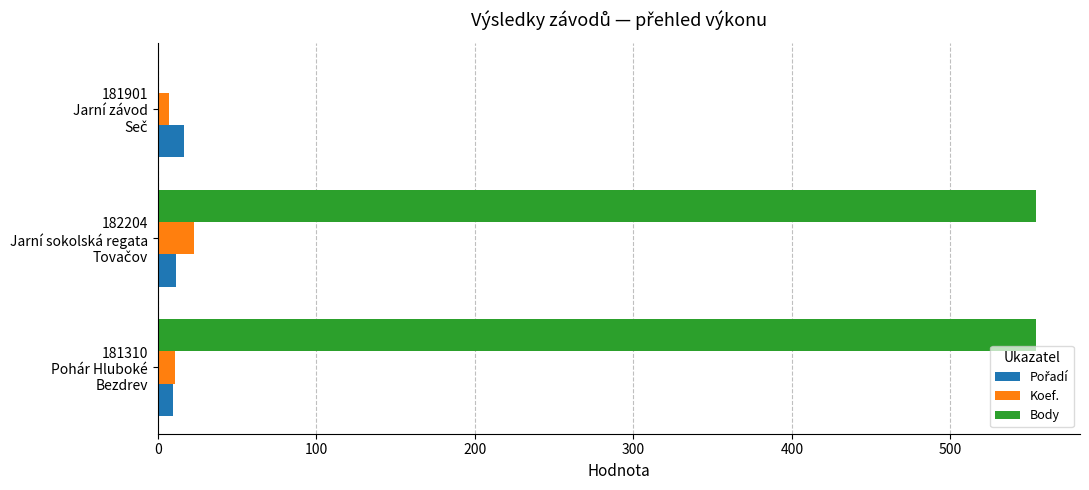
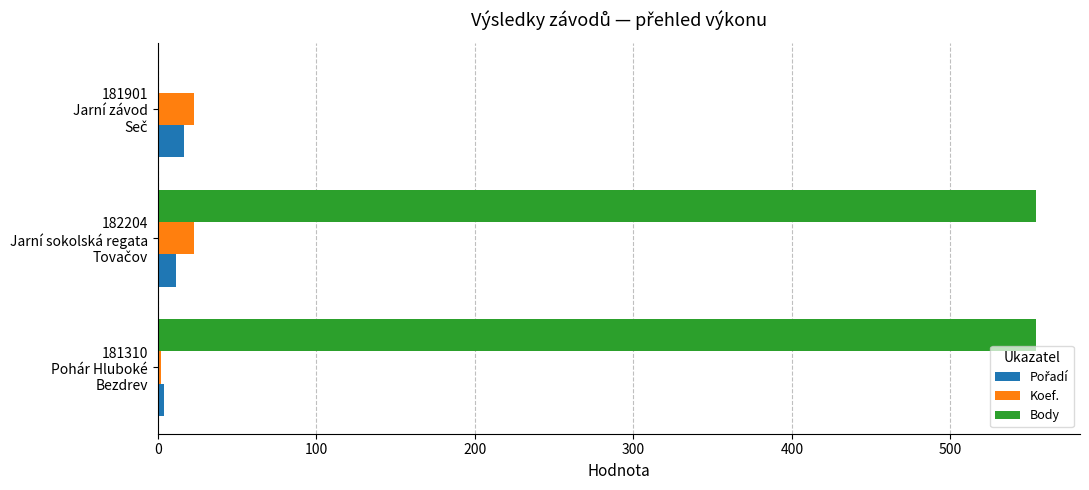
  {
    "Pořadí": {
      "181901 Jarní závod Seč": 16,
      "182204 Jarní sokolská regata Tovačov": 12,
-     "181310 Pohár Hluboké Bezdrev": 10
+     "181310 Pohár Hluboké Bezdrev": 4
    },
    "Koef.": {
-     "181901 Jarní závod Seč": 7,
+     "181901 Jarní závod Seč": 23,
      "182204 Jarní sokolská regata Tovačov": 23,
-     "181310 Pohár Hluboké Bezdrev": 11
+     "181310 Pohár Hluboké Bezdrev": 2
    },
    "Body": {
      "181901 Jarní závod Seč": 0,
      "182204 Jarní sokolská regata Tovačov": 554,
      "181310 Pohár Hluboké Bezdrev": 554
    }
  }
